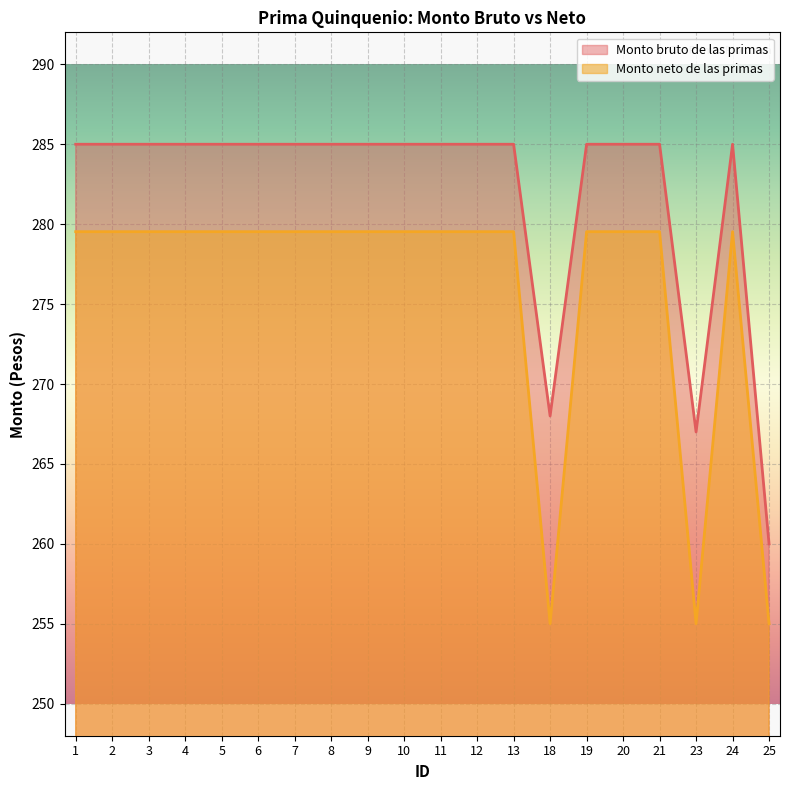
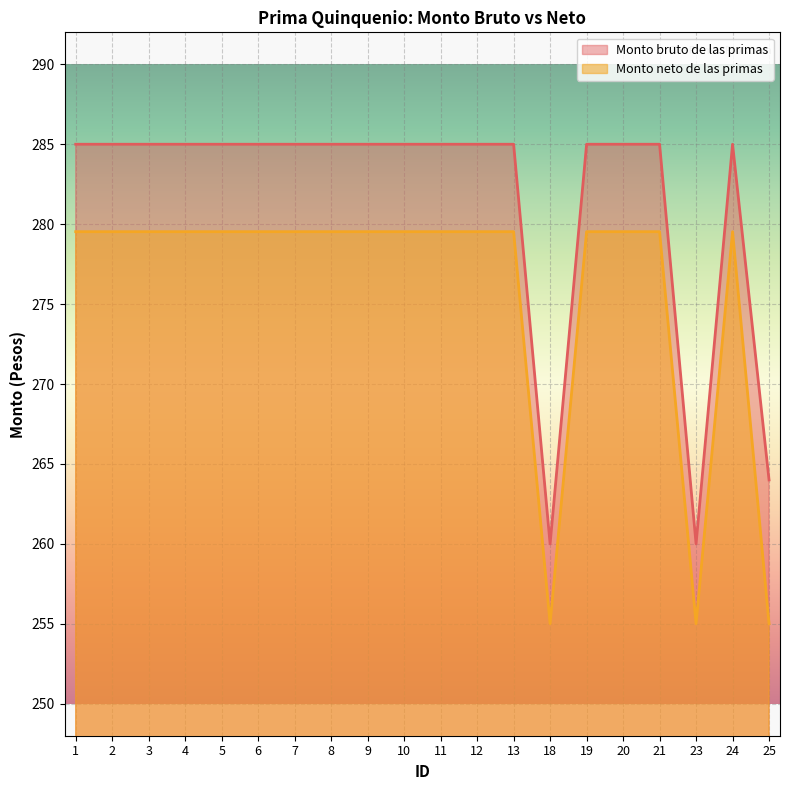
  {
    "Monto bruto de las primas": {
      "1": 285,
      "2": 285,
      "3": 285,
      "4": 285,
      "5": 285,
      "6": 285,
      "7": 285,
      "8": 285,
      "9": 285,
      "10": 285,
      "11": 285,
      "12": 285,
      "13": 285,
-     "18": 268,
+     "18": 260,
      "19": 285,
      "20": 285,
      "21": 285,
-     "23": 267,
+     "23": 260,
      "24": 285,
-     "25": 260
+     "25": 264
    },
    "Monto neto de las primas": {
      "1": 279.5,
      "2": 279.5,
      "3": 279.5,
      "4": 279.5,
      "5": 279.5,
      "6": 279.5,
      "7": 279.5,
      "8": 279.5,
      "9": 279.5,
      "10": 279.5,
      "11": 279.5,
      "12": 279.5,
      "13": 279.5,
      "18": 255,
      "19": 279.5,
      "20": 279.5,
      "21": 279.5,
      "23": 255,
      "24": 279.5,
      "25": 255
    }
  }
